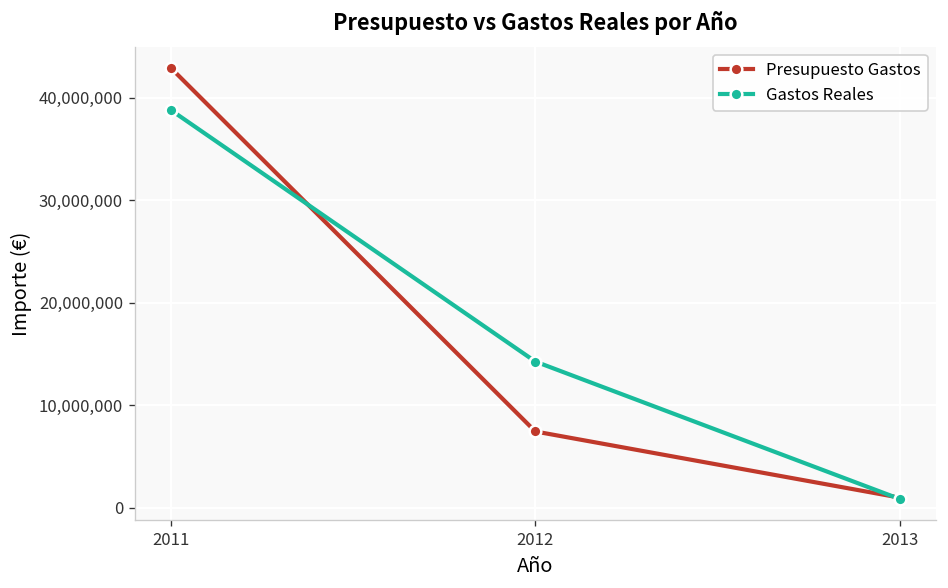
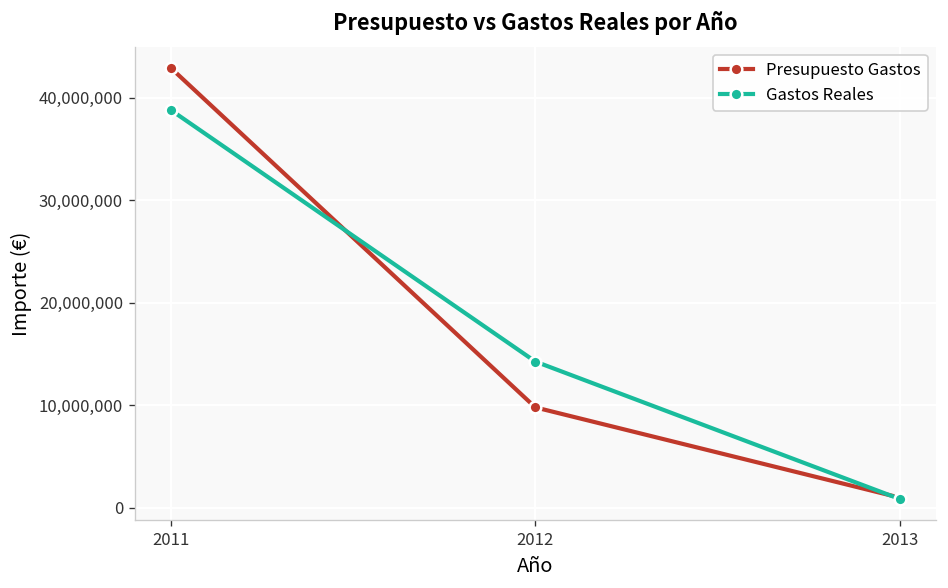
  {
    "Presupuesto Gastos": {
      "2011": "43,000,000",
-     "2012": "7,000,000"
+     "2012": "10,000,000"
    },
    "Gastos Reales": {
      "2011": "39,000,000",
      "2012": "14,000,000"
    }
  }
